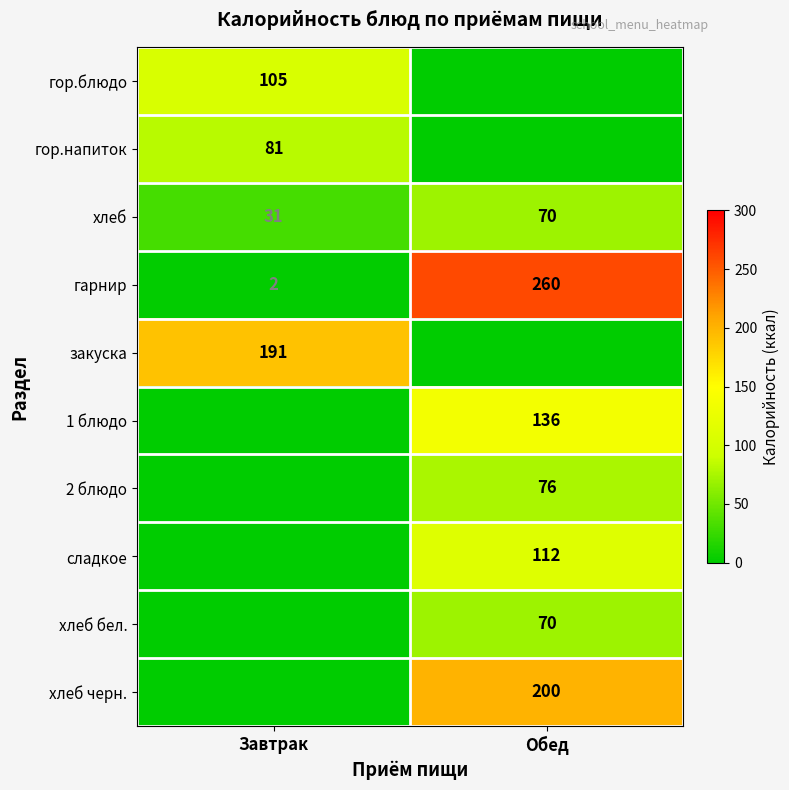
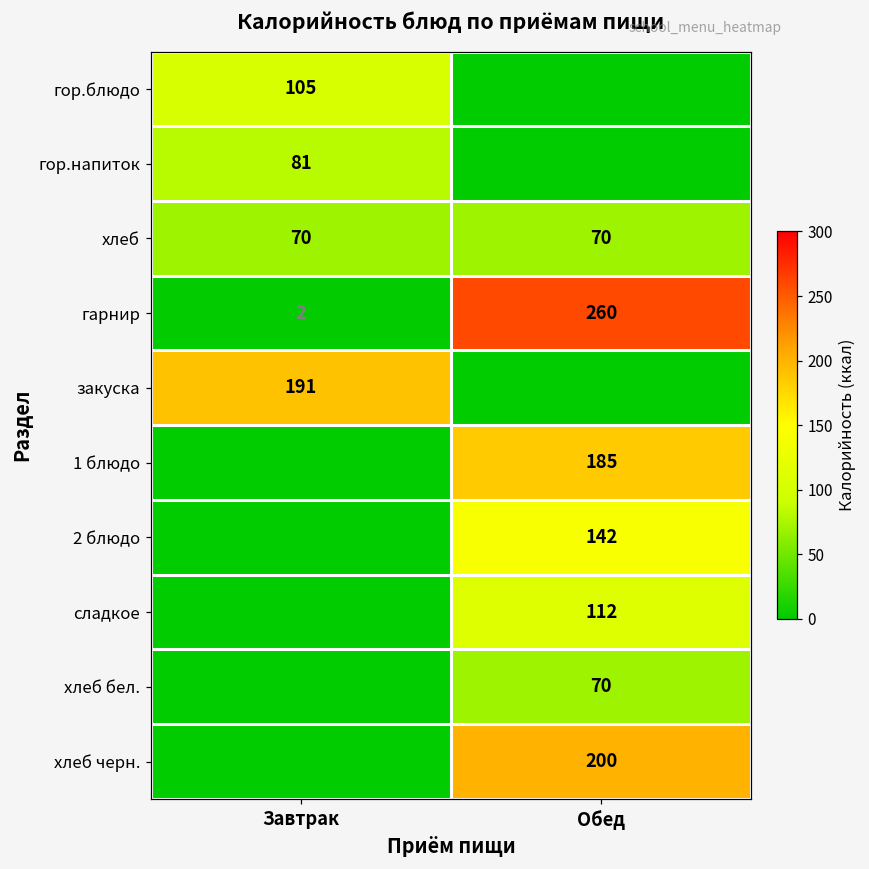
  {
    "гор.блюдо": {
      "Завтрак": 105
    },
    "гор.напиток": {
      "Завтрак": 81
    },
    "хлеб": {
-     "Завтрак": 31,
+     "Завтрак": 70,
      "Обед": 70
    },
    "гарнир": {
      "Завтрак": 2,
      "Обед": 260
    },
    "закуска": {
      "Завтрак": 191
    },
    "1 блюдо": {
-     "Обед": 136
+     "Обед": 185
    },
    "2 блюдо": {
-     "Обед": 76
+     "Обед": 142
    },
    "сладкое": {
      "Обед": 112
    },
    "хлеб бел.": {
      "Обед": 70
    },
    "хлеб черн.": {
      "Обед": 200
    }
  }
